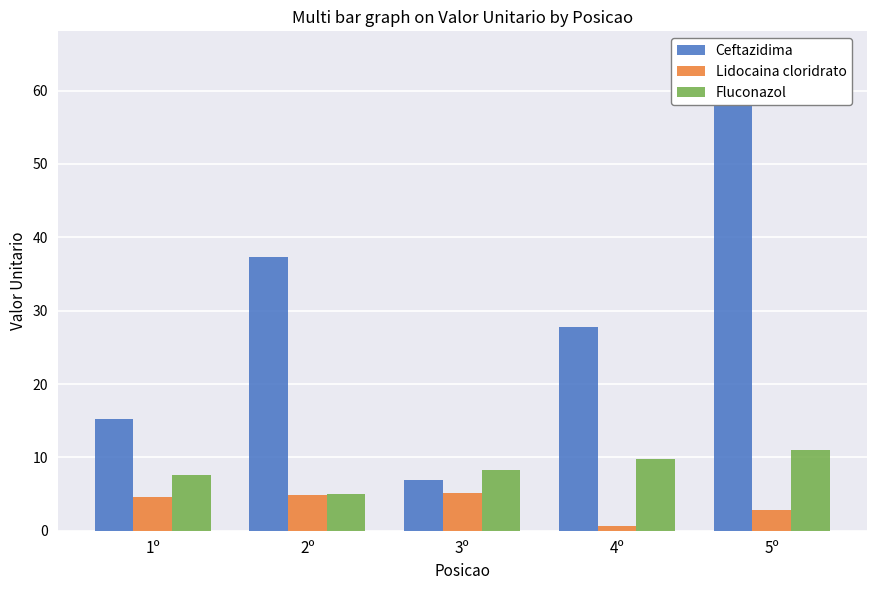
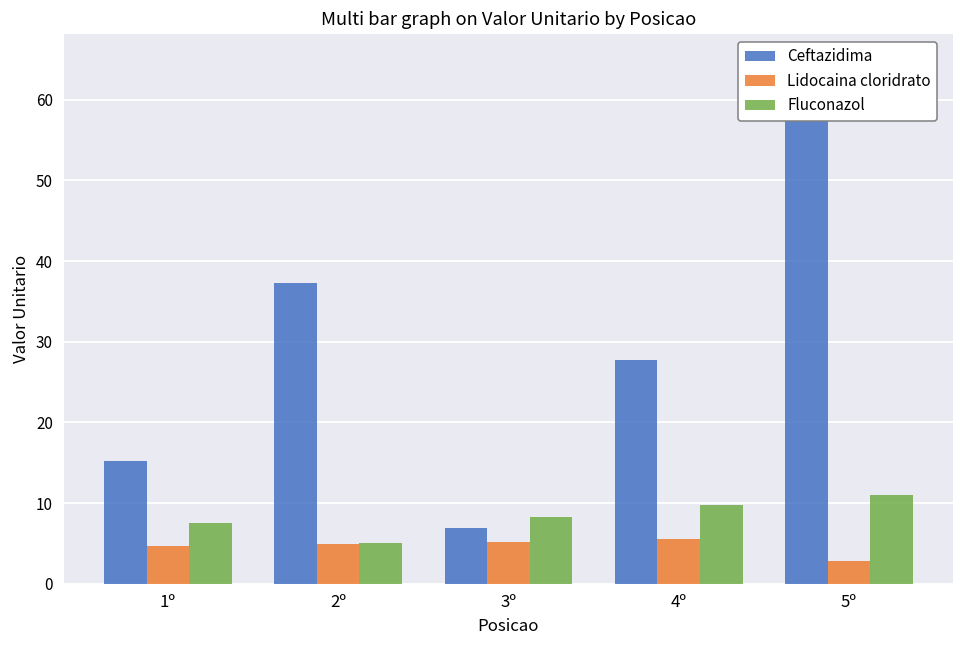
  {
    "Ceftazidima": {
      "1º": 15,
      "2º": 37,
      "3º": 7,
      "4º": 28
    },
    "Lidocaina cloridrato": {
      "1º": 5,
      "2º": 5,
      "3º": 5,
-     "4º": 1,
+     "4º": 6,
      "5º": 3
    },
    "Fluconazol": {
      "1º": 8,
      "2º": 5,
      "3º": 8,
      "4º": 10,
      "5º": 11
    }
  }
